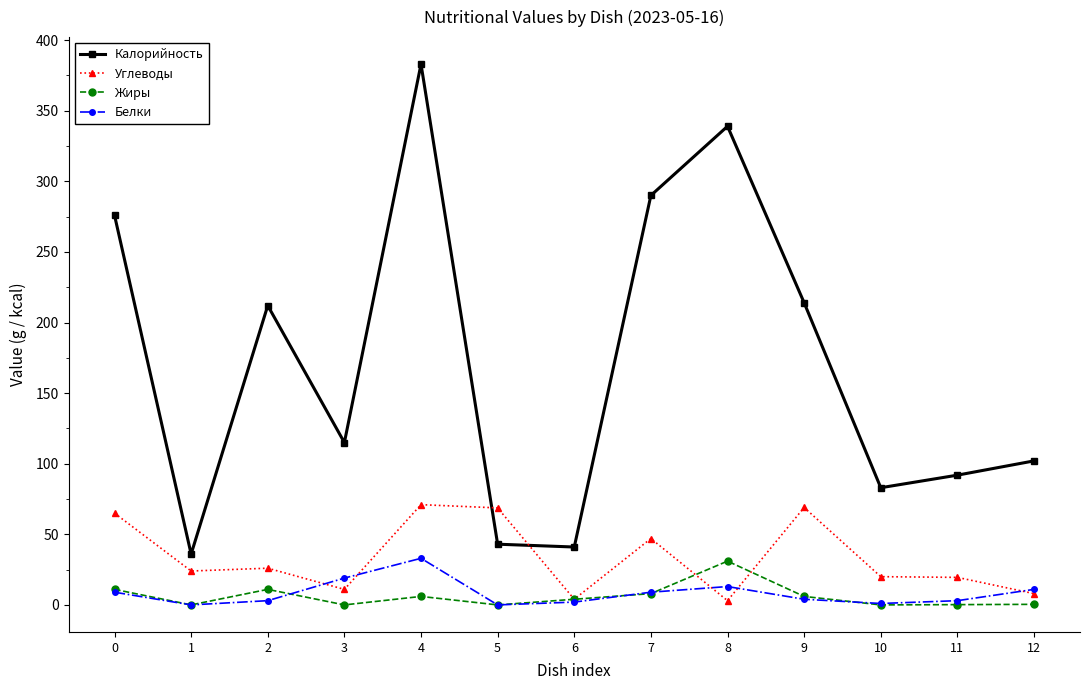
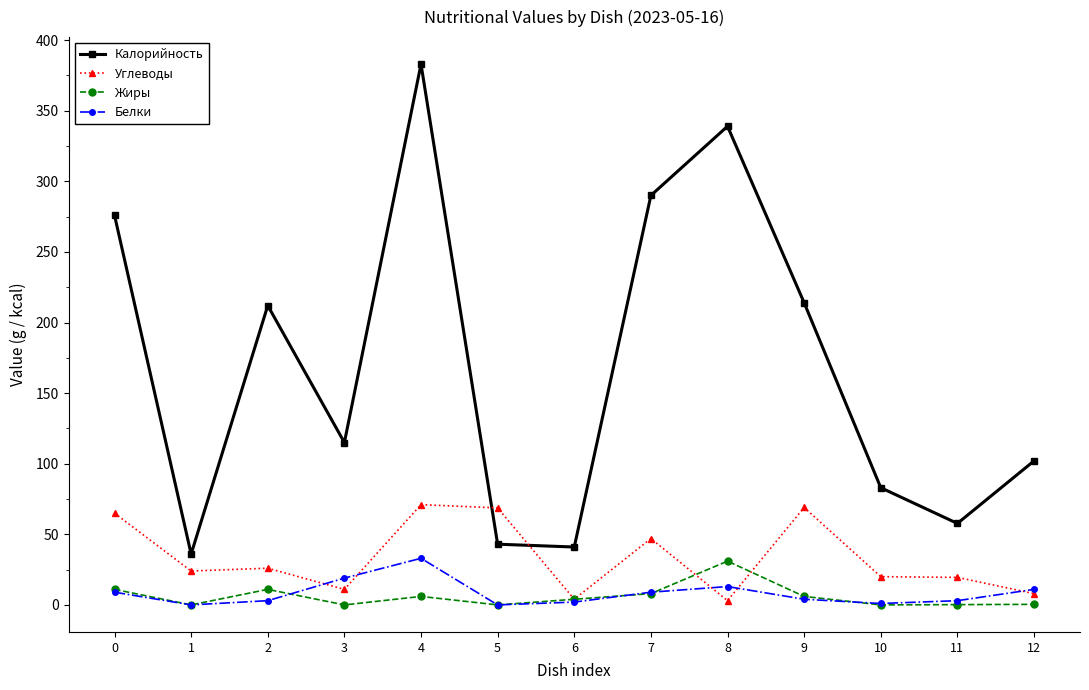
  {
    "Калорийность": {
      "0": 276,
      "1": 36,
      "2": 212,
      "3": 115,
      "4": 383,
      "5": 43,
      "6": 41,
      "7": 290,
      "8": 339,
      "9": 214,
      "10": 83,
-     "11": 92,
+     "11": 58,
      "12": 102
    },
    "Углеводы": {
      "0": 65,
      "1": 24,
      "2": 26,
      "3": 11,
      "4": 71,
      "5": 69,
      "7": 47,
      "8": 3,
      "9": 69,
      "10": 20,
      "11": 20,
      "12": 8
    },
    "Жиры": {
      "0": 11,
      "2": 11,
      "3": 0,
      "4": 6,
      "8": 31,
      "9": 6,
      "11": 0,
      "12": 0
    },
    "Белки": {
      "0": 9,
      "2": 3,
      "3": 19,
      "4": 33,
      "6": 2,
      "8": 13,
      "9": 4,
      "11": 3,
      "12": 11
    }
  }
